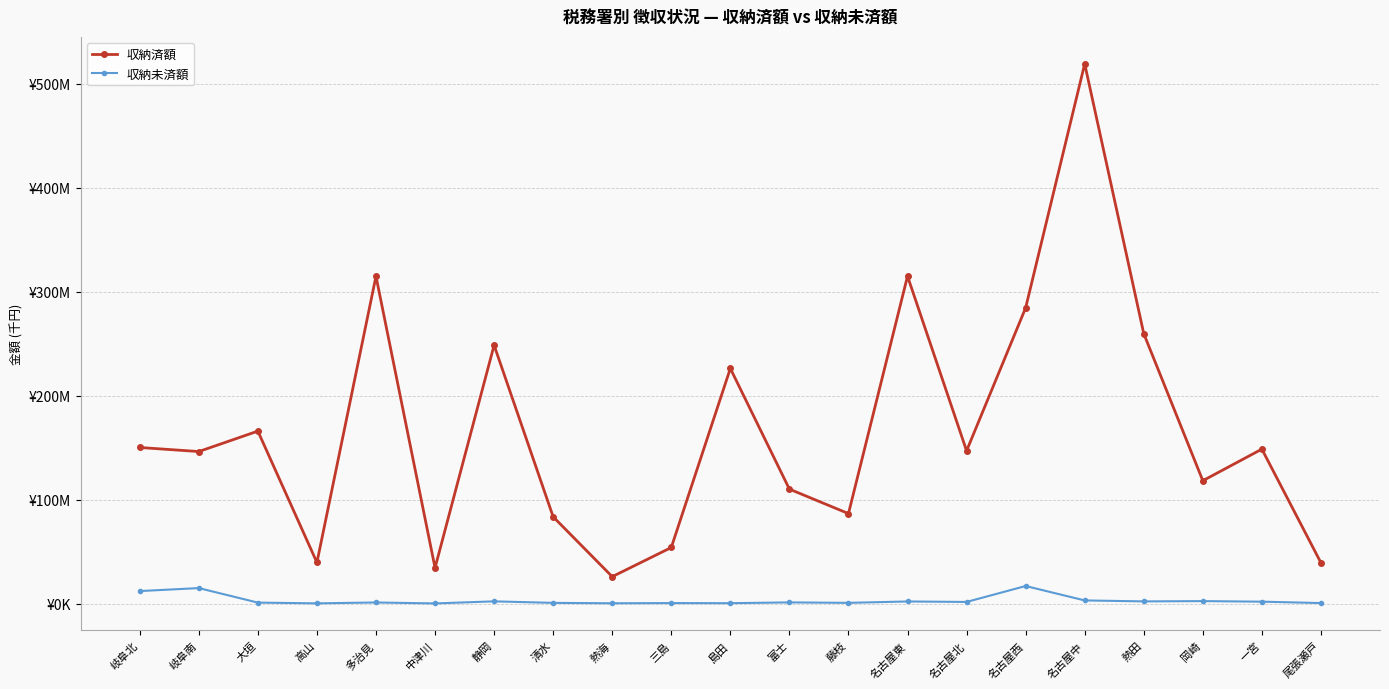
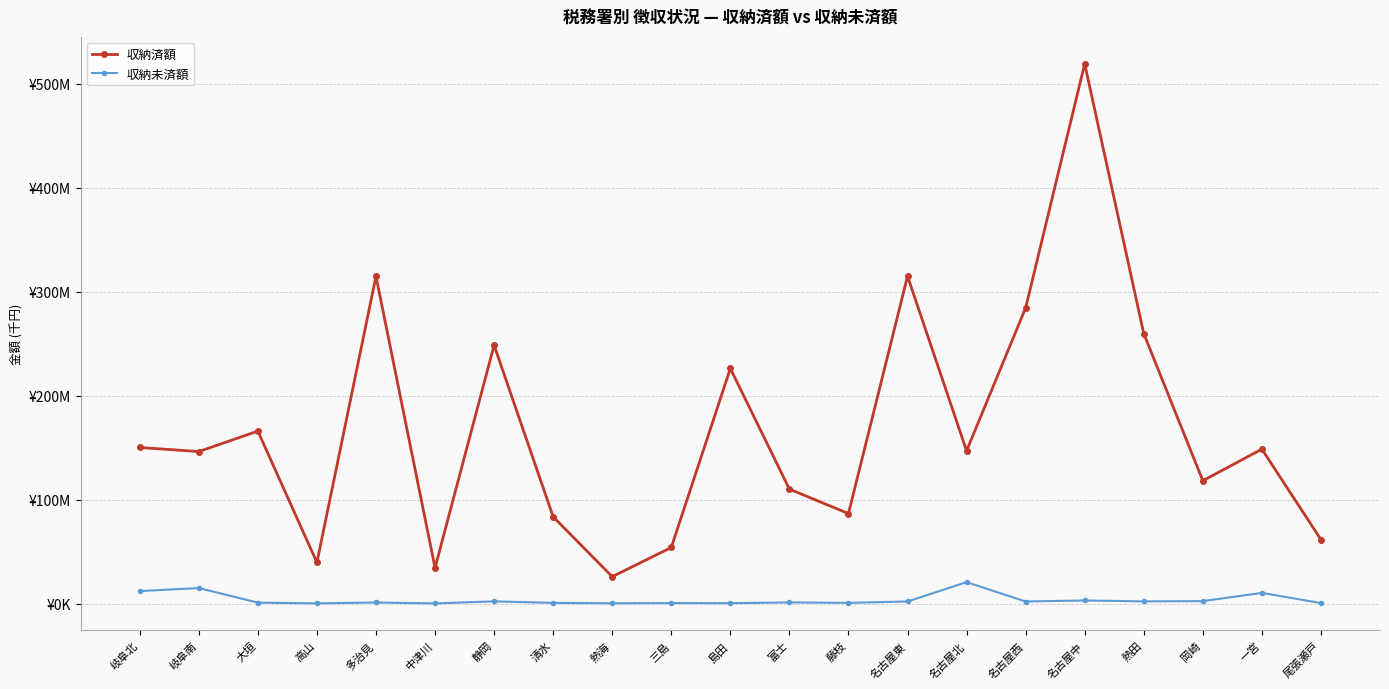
  {
    "収納済額": {
      "岐阜北": "¥150000000",
      "岐阜南": "¥146000000",
      "大垣": "¥166000000",
      "高山": "¥40000000",
      "多治見": "¥315000000",
      "中津川": "¥35000000",
      "静岡": "¥249000000",
      "清水": "¥84000000",
      "熱海": "¥26000000",
      "三島": "¥54000000",
      "島田": "¥226000000",
      "富士": "¥110000000",
      "藤枝": "¥87000000",
      "名古屋東": "¥315000000",
      "名古屋北": "¥147000000",
      "名古屋西": "¥285000000",
      "名古屋中": "¥519000000",
      "熱田": "¥260000000",
      "岡崎": "¥118000000",
      "一宮": "¥149000000",
-     "尾張瀬戸": "¥39000000"
+     "尾張瀬戸": "¥62000000"
    },
    "収納未済額": {
      "岐阜北": "¥12000000",
      "岐阜南": "¥15000000",
      "大垣": "¥1000000",
      "高山": "¥0",
      "多治見": "¥1000000",
      "中津川": "¥0",
      "静岡": "¥2000000",
      "清水": "¥1000000",
      "熱海": "¥1000000",
      "三島": "¥1000000",
      "島田": "¥1000000",
      "富士": "¥1000000",
      "藤枝": "¥1000000",
      "名古屋東": "¥2000000",
-     "名古屋北": "¥2000000",
-     "名古屋西": "¥17000000",
+     "名古屋北": "¥21000000",
+     "名古屋西": "¥2000000",
      "名古屋中": "¥3000000",
      "熱田": "¥2000000",
      "岡崎": "¥3000000",
-     "一宮": "¥2000000",
+     "一宮": "¥10000000",
      "尾張瀬戸": "¥1000000"
    }
  }
